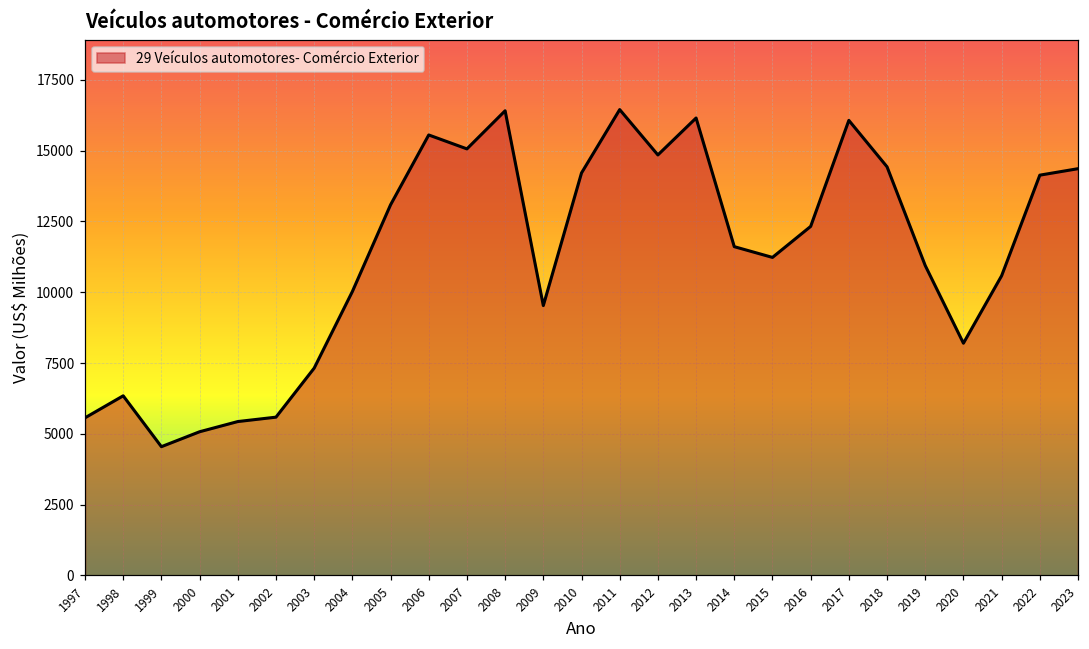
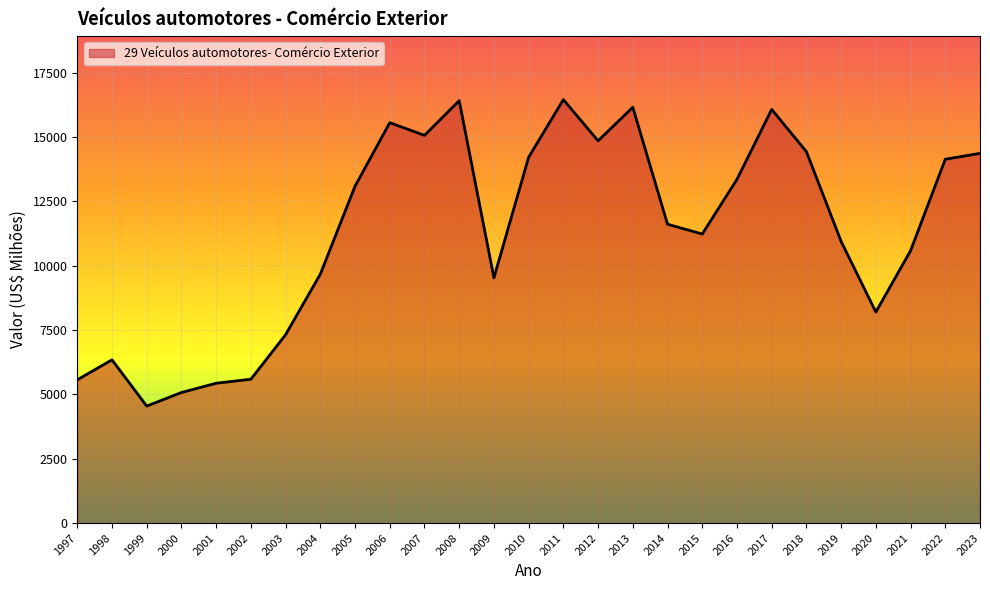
  {
    "1997": 5600,
    "1998": 6300,
    "1999": 4500,
    "2000": 5100,
    "2001": 5400,
    "2002": 5600,
    "2003": 7300,
-   "2004": 10000,
+   "2004": 9700,
    "2005": 13100,
    "2006": 15600,
    "2007": 15100,
    "2008": 16400,
    "2009": 9500,
    "2010": 14200,
    "2011": 16500,
    "2012": 14900,
    "2013": 16200,
    "2014": 11600,
    "2015": 11200,
-   "2016": 12300,
+   "2016": 13400,
    "2017": 16100,
    "2018": 14400,
    "2019": 10900,
    "2020": 8200,
    "2021": 10600,
    "2022": 14100,
    "2023": 14400
  }
